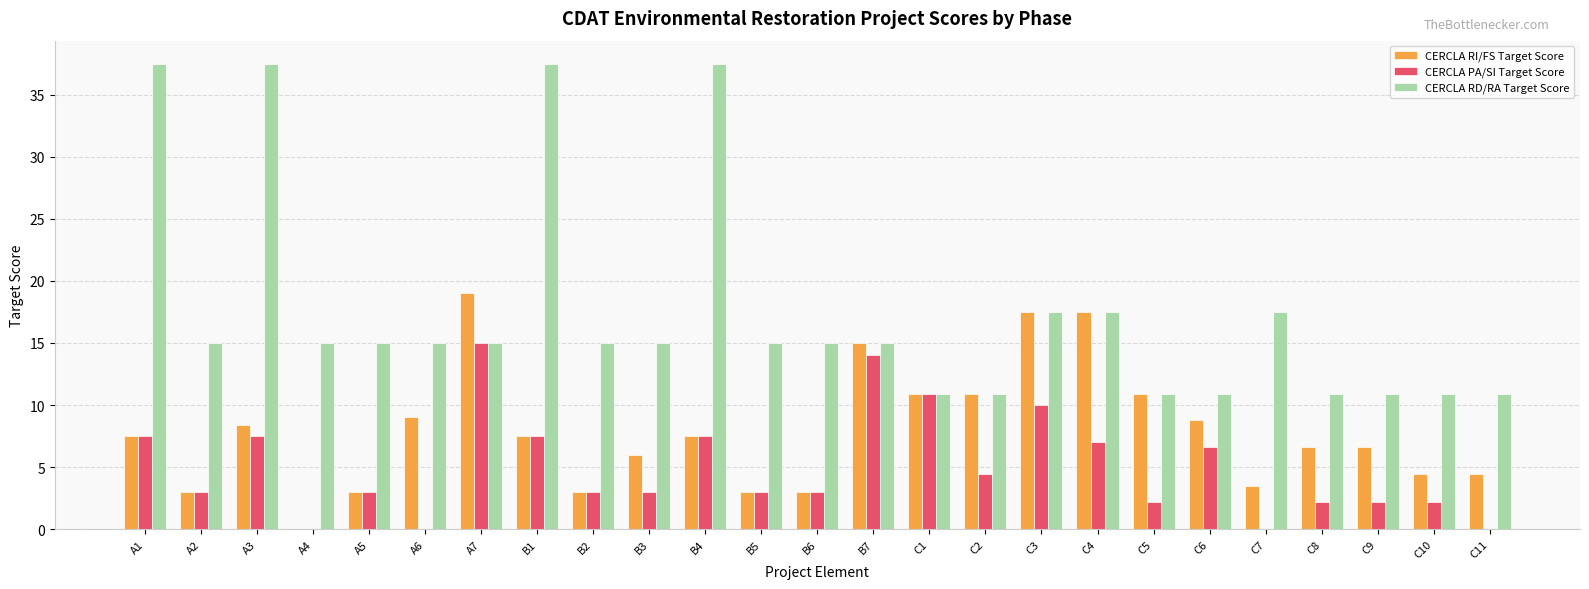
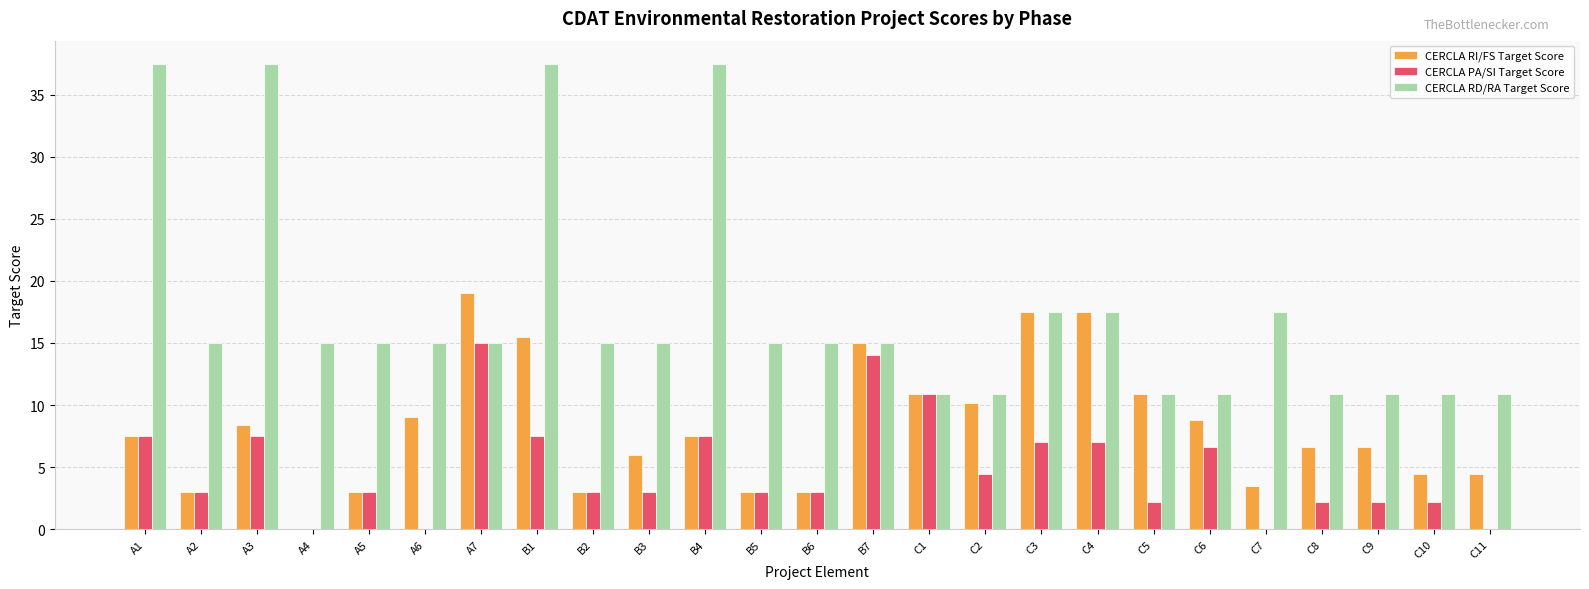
  {
    "CERCLA RI/FS Target Score": {
      "A1": 7.5,
      "A2": 3.0,
      "A3": 8.4,
      "A4": 0.0,
      "A5": 3.0,
      "A6": 9.0,
      "A7": 19.0,
-     "B1": 7.5,
+     "B1": 15.5,
      "B2": 3.0,
      "B3": 6.0,
      "B4": 7.5,
      "B5": 3.0,
      "B6": 3.0,
      "B7": 15.0,
      "C1": 10.9,
-     "C2": 10.9,
+     "C2": 10.2,
      "C3": 17.5,
      "C4": 17.5,
      "C5": 10.9,
      "C6": 8.8,
      "C7": 3.5,
      "C8": 6.6,
      "C9": 6.6,
      "C10": 4.4,
      "C11": 4.4
    },
    "CERCLA PA/SI Target Score": {
      "A1": 7.5,
      "A2": 3,
      "A3": 7.5,
      "A4": 0,
      "A5": 3,
      "A6": 0,
      "A7": 15,
      "B1": 7.5,
      "B2": 3,
      "B3": 3,
      "B4": 7.5,
      "B5": 3,
      "B6": 3,
      "B7": 14,
      "C1": 11,
      "C2": 4.4,
-     "C3": 10,
+     "C3": 7,
      "C4": 7,
      "C5": 2,
      "C6": 6.6,
      "C7": 0,
      "C8": 2,
      "C9": 2,
      "C10": 2,
      "C11": 0
    },
    "CERCLA RD/RA Target Score": {
      "A1": 37.5,
      "A2": 15.0,
      "A3": 37.5,
      "A4": 15.0,
      "A5": 15.0,
      "A6": 15.0,
      "A7": 15.0,
      "B1": 37.5,
      "B2": 15.0,
      "B3": 15.0,
      "B4": 37.5,
      "B5": 15.0,
      "B6": 15.0,
      "B7": 15.0,
      "C1": 10.9,
      "C2": 10.9,
      "C3": 17.5,
      "C4": 17.5,
      "C5": 10.9,
      "C6": 10.9,
      "C7": 17.5,
      "C8": 10.9,
      "C9": 10.9,
      "C10": 10.9,
      "C11": 10.9
    }
  }
